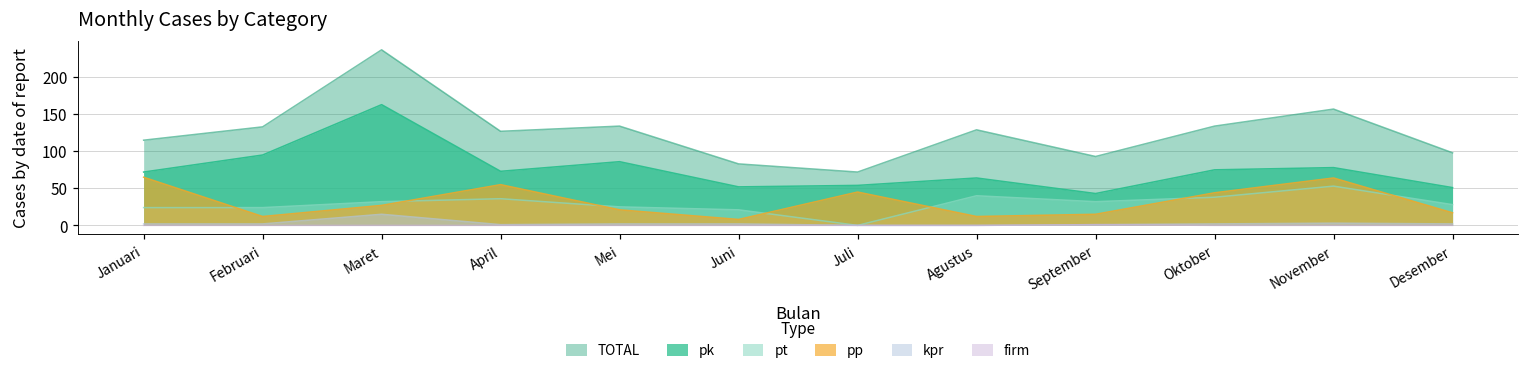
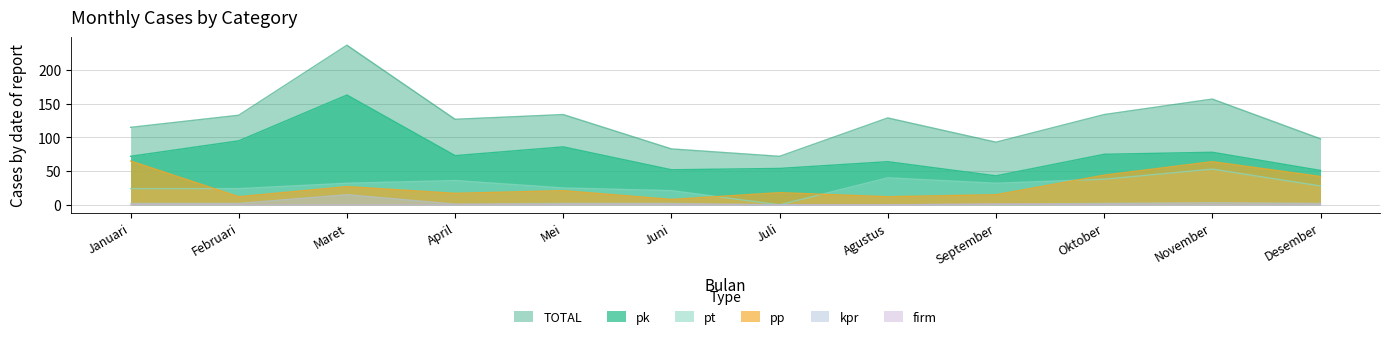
  {
    "pp": {
      "Januari": 70,
      "Februari": 10,
      "Maret": 30,
-     "April": 60,
+     "April": 20,
      "Mei": 20,
      "Juni": 10,
-     "Juli": 50,
+     "Juli": 20,
      "Agustus": 10,
      "September": 20,
      "Oktober": 40,
      "November": 60,
-     "Desember": 20
+     "Desember": 40
    }
  }
